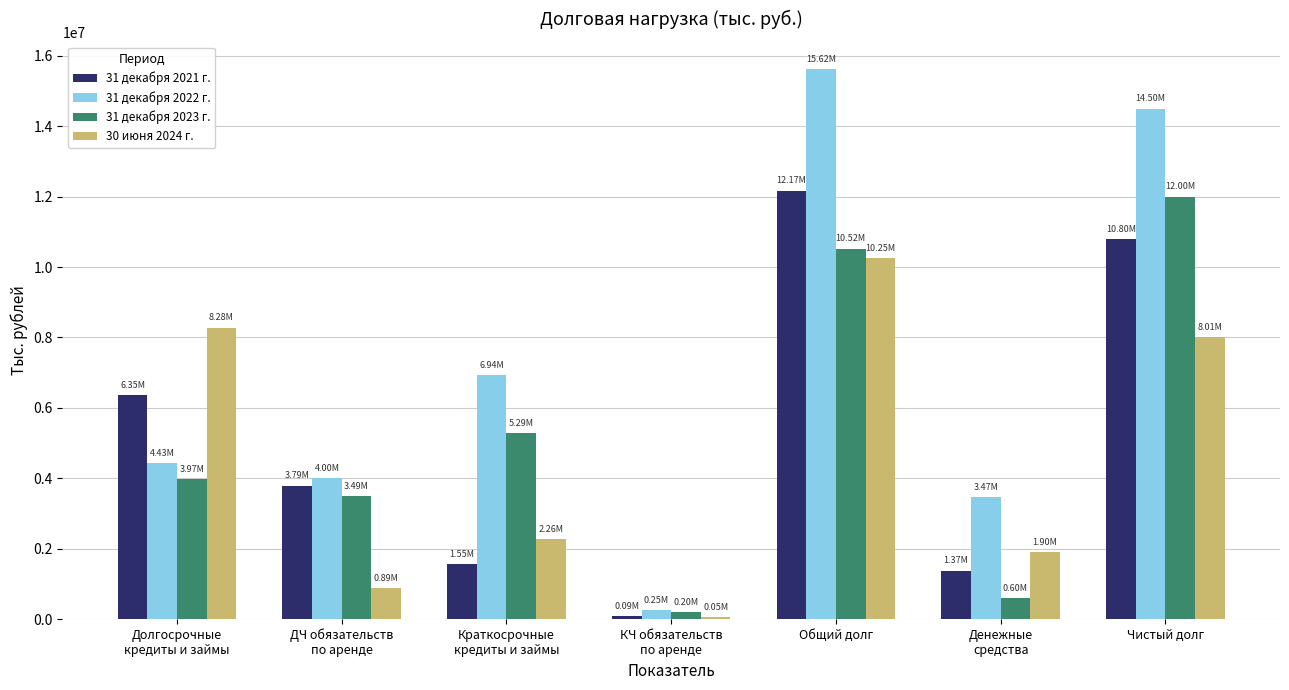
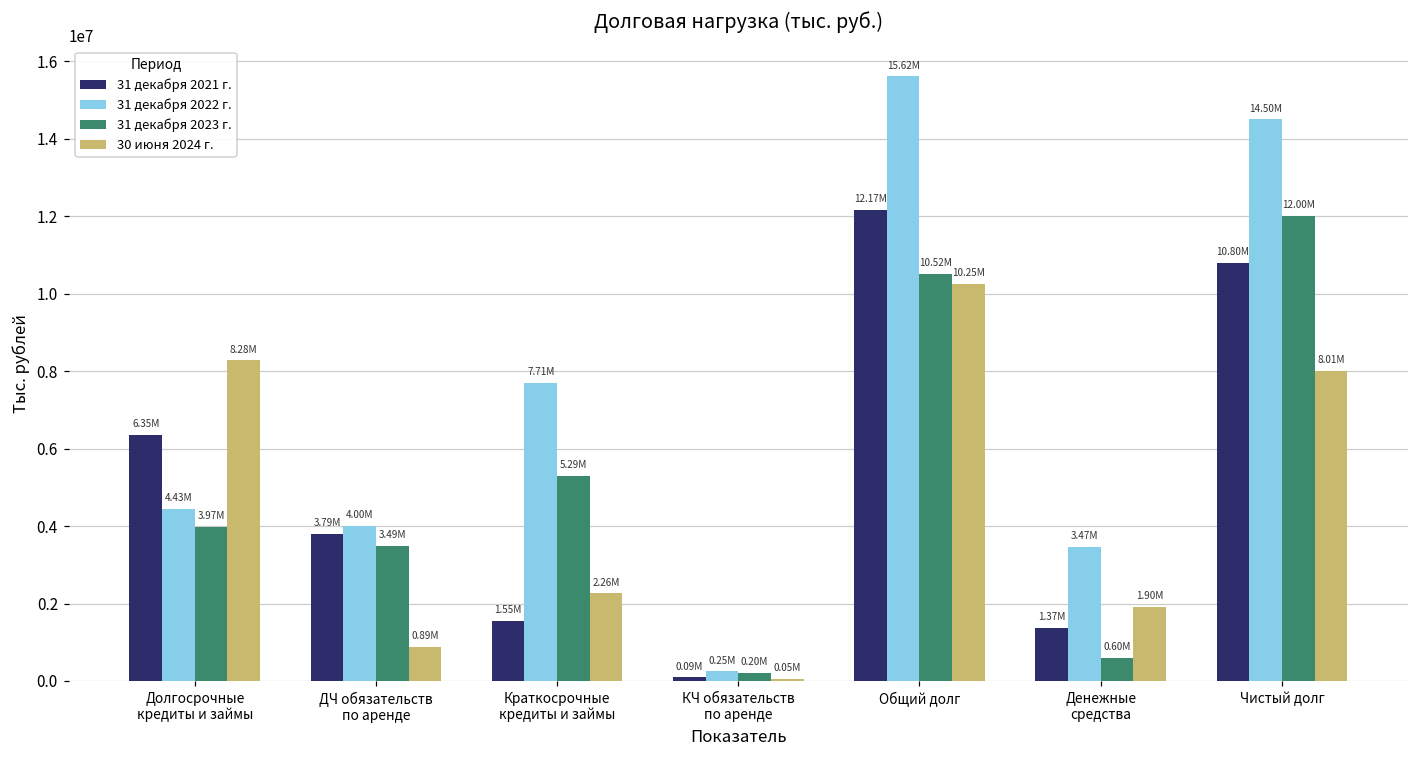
  {
    "31 декабря 2021 г.": {
      "Долгосрочные кредиты и займы": "6.35M",
      "ДЧ обязательств по аренде": "3.79M",
      "Краткосрочные кредиты и займы": "1.55M",
      "КЧ обязательств по аренде": "0.09M",
      "Общий долг": "12.17M",
      "Денежные средства": "1.37M",
      "Чистый долг": "10.80M"
    },
    "31 декабря 2022 г.": {
      "Долгосрочные кредиты и займы": "4.43M",
      "ДЧ обязательств по аренде": "4.00M",
-     "Краткосрочные кредиты и займы": "6.94M",
+     "Краткосрочные кредиты и займы": "7.71M",
      "КЧ обязательств по аренде": "0.25M",
      "Общий долг": "15.62M",
      "Денежные средства": "3.47M",
      "Чистый долг": "14.50M"
    },
    "31 декабря 2023 г.": {
      "Долгосрочные кредиты и займы": "3.97M",
      "ДЧ обязательств по аренде": "3.49M",
      "Краткосрочные кредиты и займы": "5.29M",
      "КЧ обязательств по аренде": "0.20M",
      "Общий долг": "10.52M",
      "Денежные средства": "0.60M",
      "Чистый долг": "12.00M"
    },
    "30 июня 2024 г.": {
      "Долгосрочные кредиты и займы": "8.28M",
      "ДЧ обязательств по аренде": "0.89M",
      "Краткосрочные кредиты и займы": "2.26M",
      "КЧ обязательств по аренде": "0.05M",
      "Общий долг": "10.25M",
      "Денежные средства": "1.90M",
      "Чистый долг": "8.01M"
    }
  }
